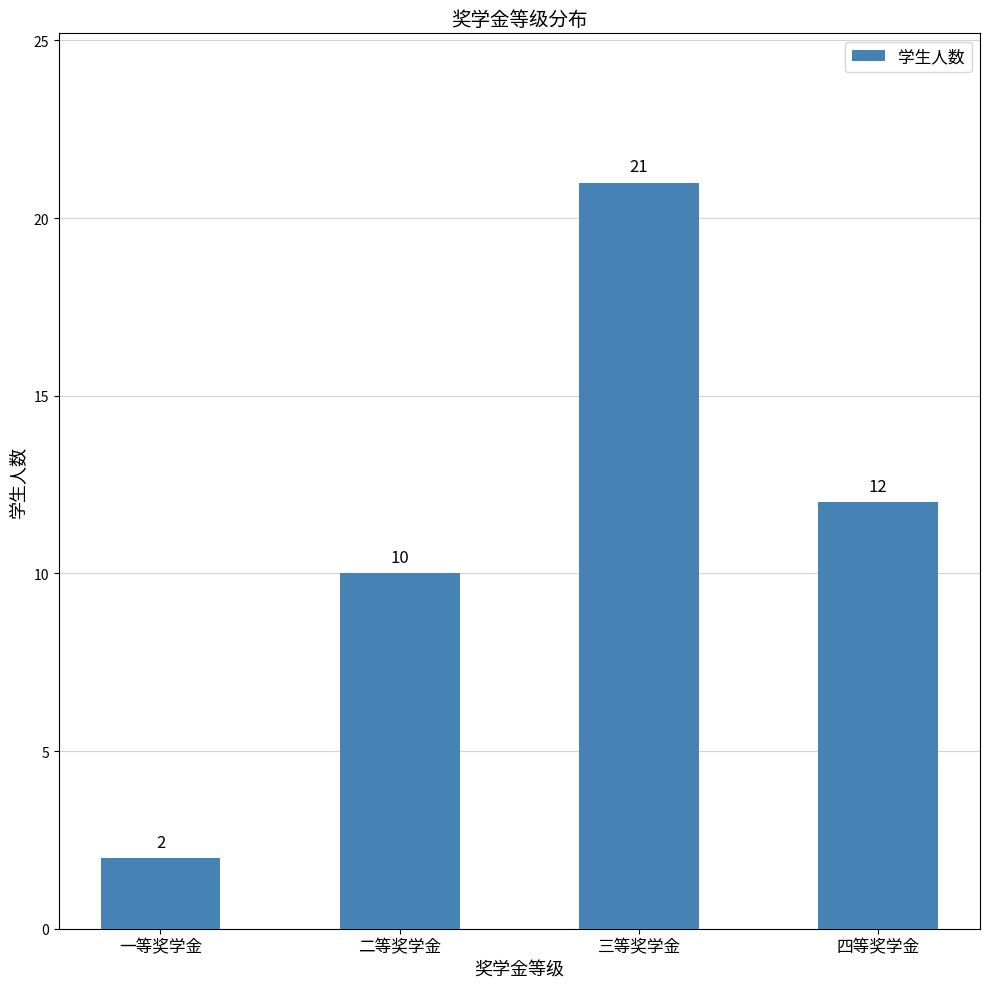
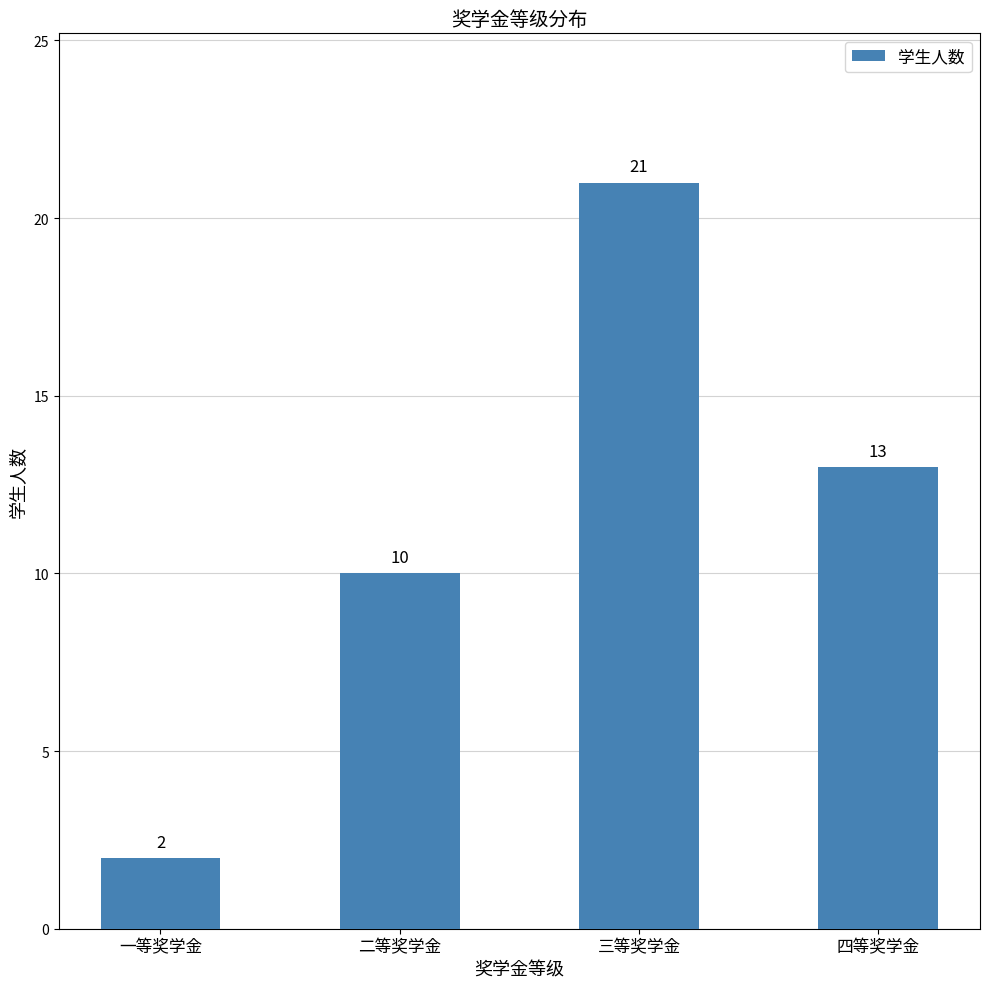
  {
    "一等奖学金": 2,
    "二等奖学金": 10,
    "三等奖学金": 21,
-   "四等奖学金": 12
+   "四等奖学金": 13
  }
